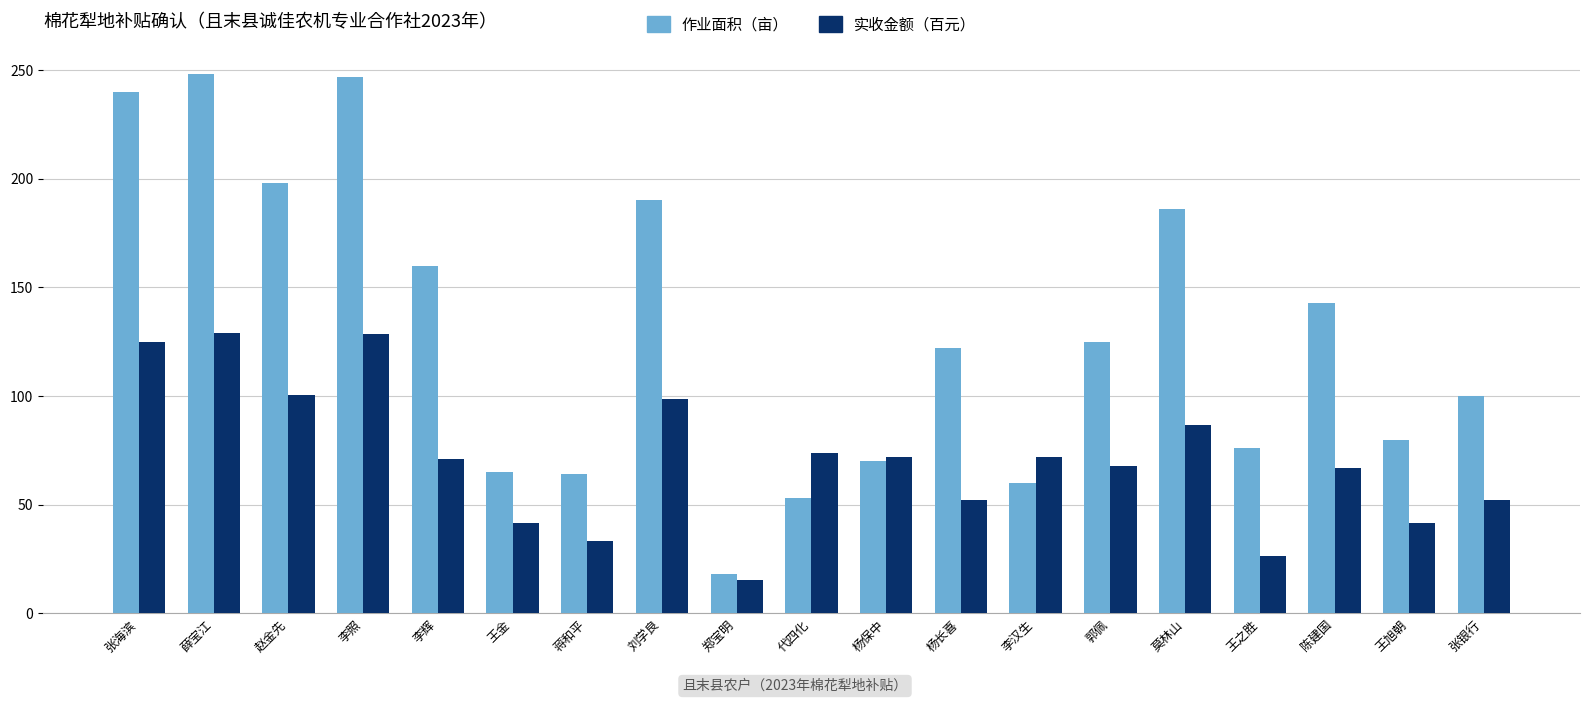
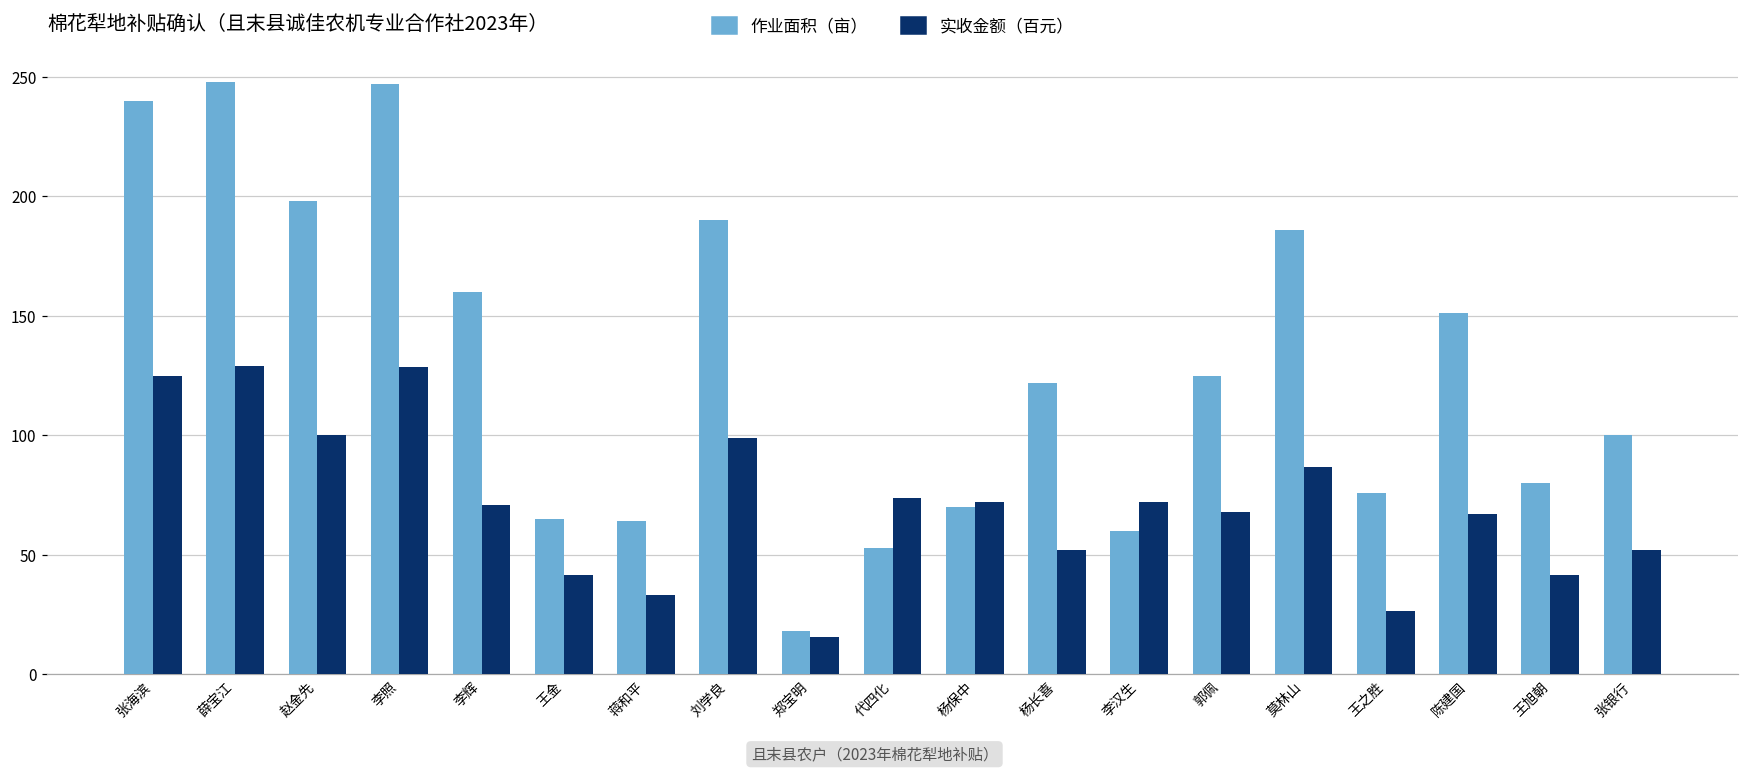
  {
    "作业面积（亩）": {
      "张海滨": 240,
      "薛宝江": 248,
      "赵金先": 198,
      "李照": 247,
      "李辉": 160,
      "王金": 65,
      "蒋和平": 64,
      "刘学良": 190,
      "郑宝明": 18,
      "代四化": 53,
      "杨保中": 70,
      "杨长喜": 122,
      "李汉生": 60,
      "郭佩": 125,
      "莫林山": 186,
      "王之胜": 76,
-     "陈建国": 143,
+     "陈建国": 151,
      "王旭朝": 80,
      "张银行": 100
    },
    "实收金额（百元）": {
      "张海滨": 125,
      "薛宝江": 129,
      "赵金先": 100,
      "李照": 128,
      "李辉": 71,
      "王金": 42,
      "蒋和平": 33,
      "刘学良": 99,
      "郑宝明": 16,
      "代四化": 74,
      "杨保中": 72,
      "杨长喜": 52,
      "李汉生": 72,
      "郭佩": 68,
      "莫林山": 87,
      "王之胜": 27,
      "陈建国": 67,
      "王旭朝": 42,
      "张银行": 52
    }
  }
